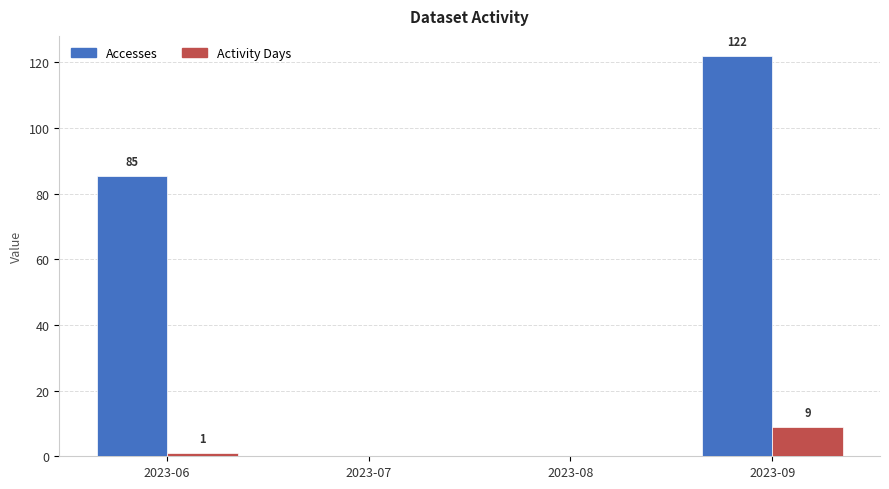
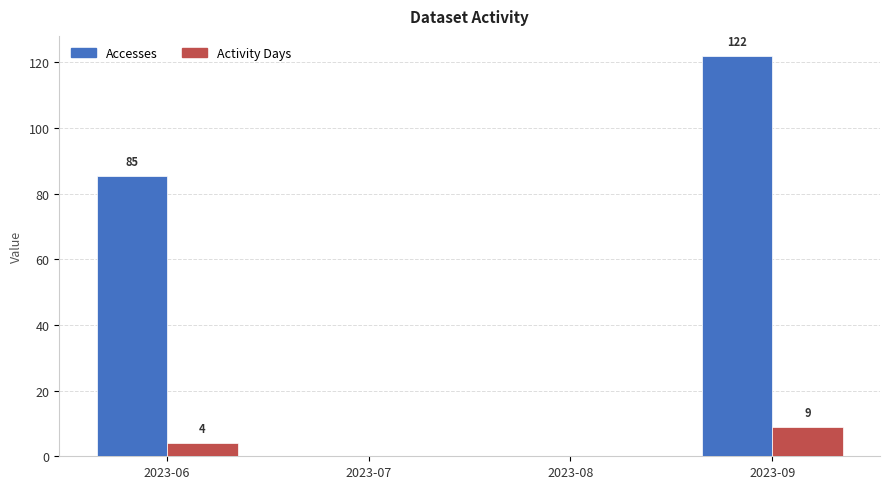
  {
    "Accesses": {
      "2023-06": 85,
      "2023-09": 122
    },
    "Activity Days": {
-     "2023-06": 1,
+     "2023-06": 4,
      "2023-09": 9
    }
  }
